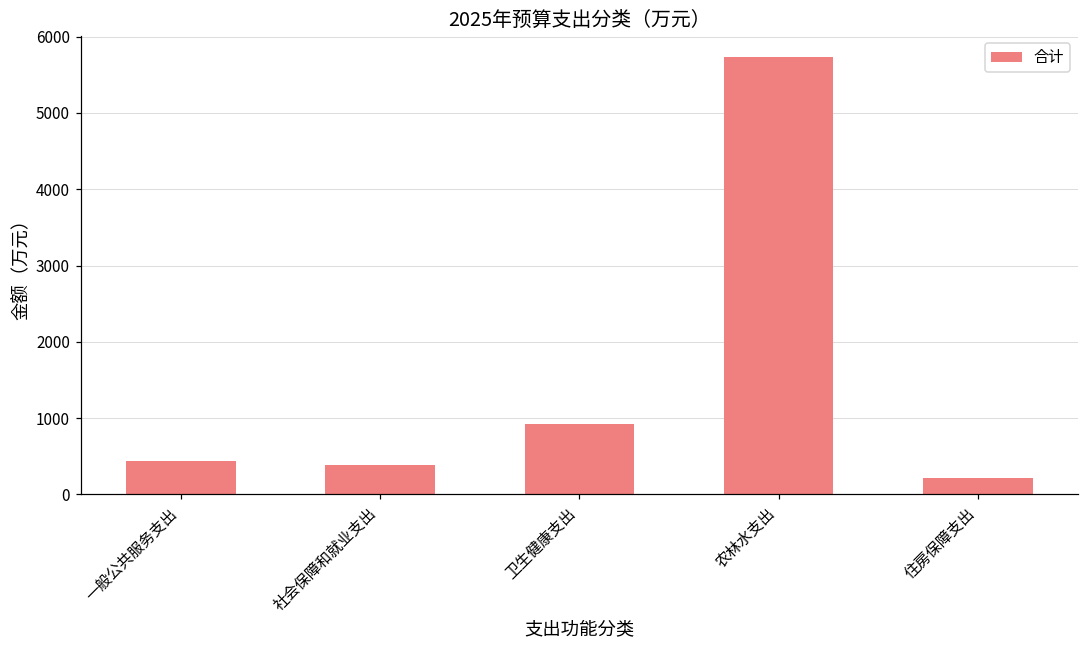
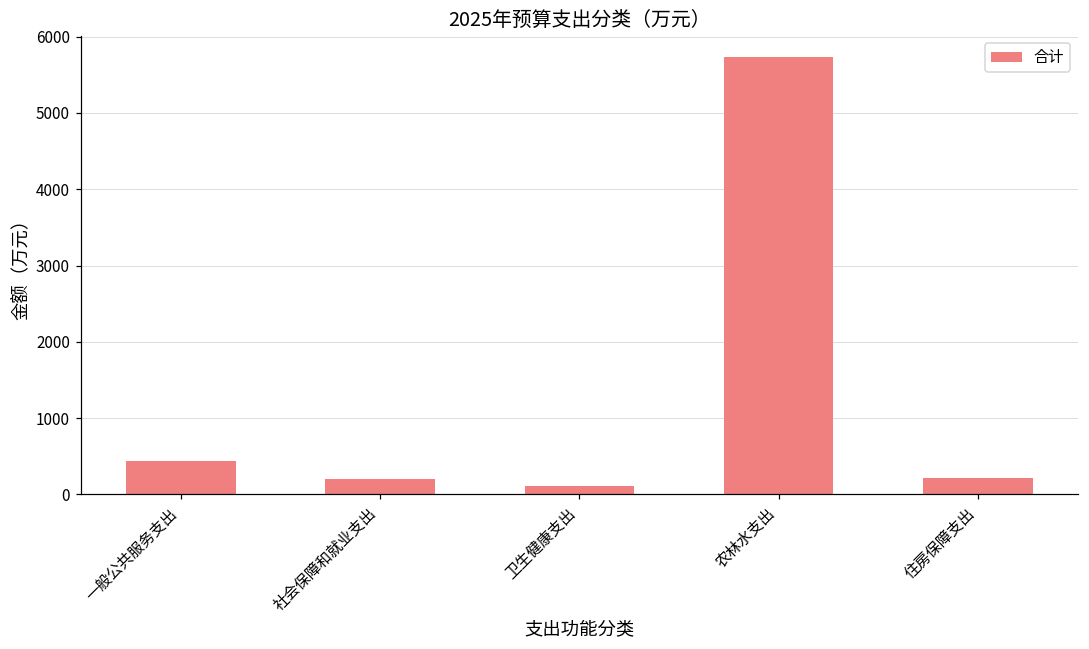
  {
    "一般公共服务支出": 400,
-   "社会保障和就业支出": 400,
-   "卫生健康支出": 900,
+   "社会保障和就业支出": 200,
+   "卫生健康支出": 100,
    "农林水支出": 5700,
    "住房保障支出": 200
  }
